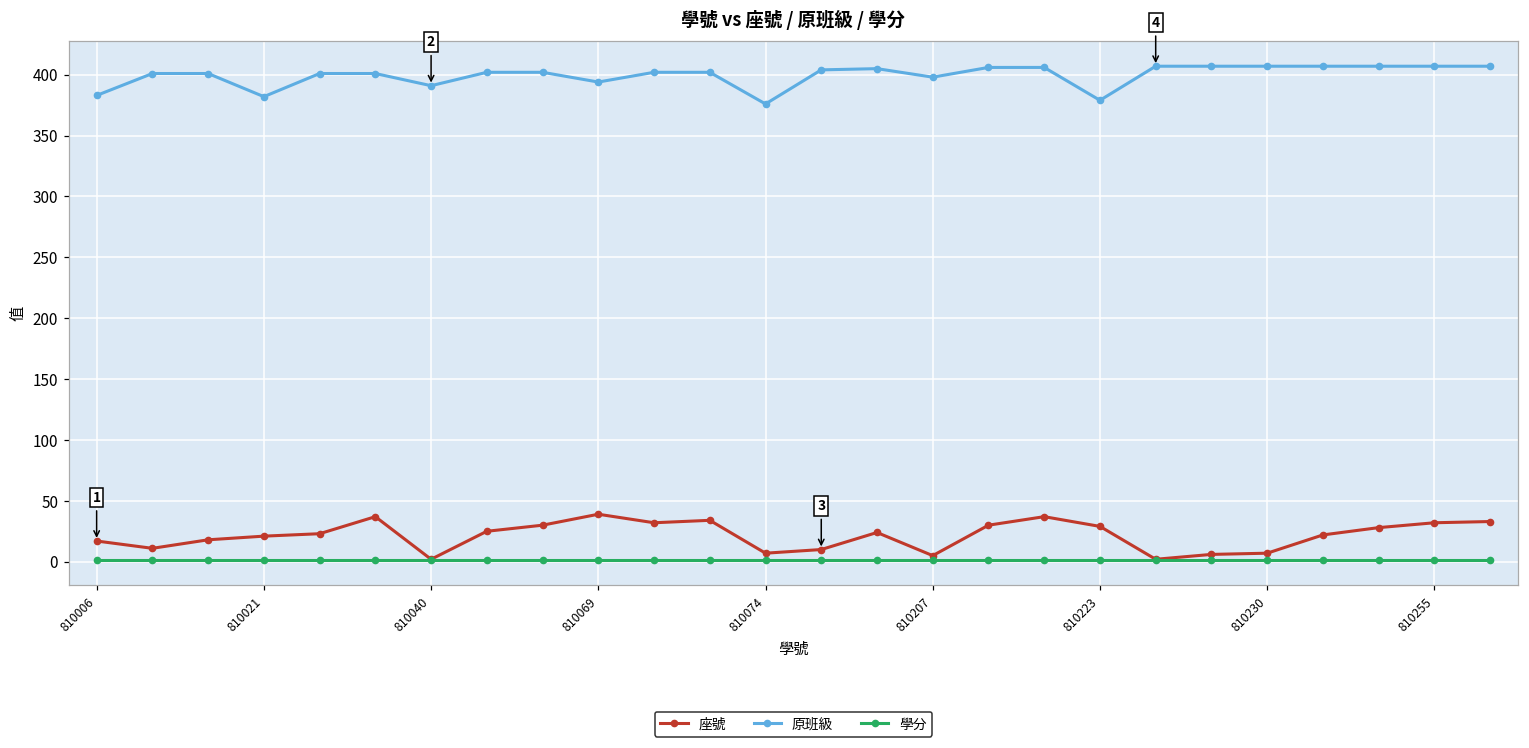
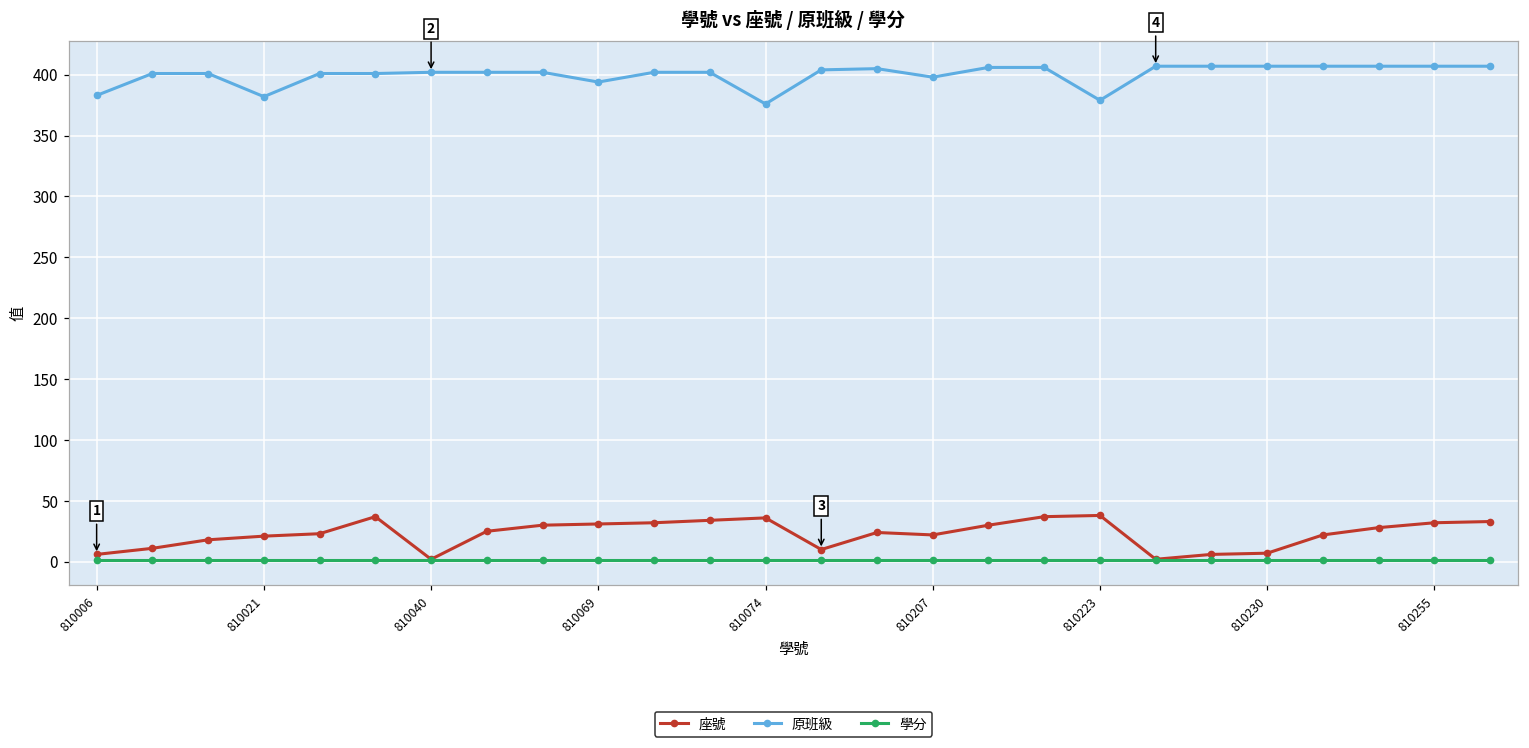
  {
    "座號": {
-     "810006": 17,
+     "810006": 6,
      "810021": 21,
-     "810069": 39,
-     "810074": 7,
-     "810207": 5,
-     "810223": 29,
+     "810069": 31,
+     "810074": 36,
+     "810207": 22,
+     "810223": 38,
      "810230": 7,
      "810255": 32
    },
    "原班級": {
      "810006": 383,
      "810021": 382,
-     "810040": 391,
+     "810040": 402,
      "810069": 394,
      "810074": 376,
      "810207": 398,
      "810223": 379,
      "810230": 407,
      "810255": 407
    },
    "學分": {
      "810021": 1,
      "810069": 1,
      "810074": 1,
      "810207": 1,
      "810223": 1,
      "810230": 1,
      "810255": 1
    }
  }
